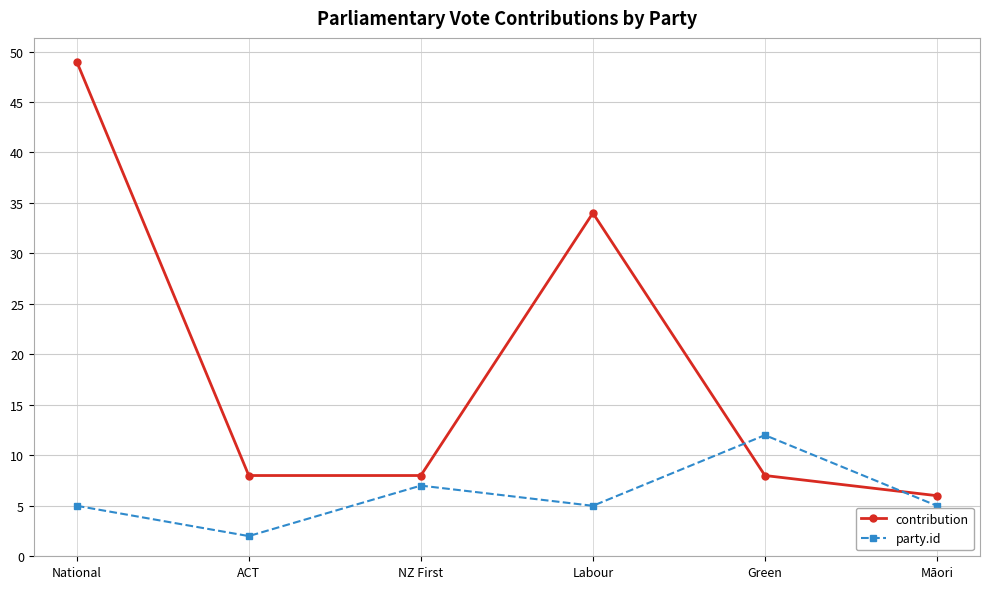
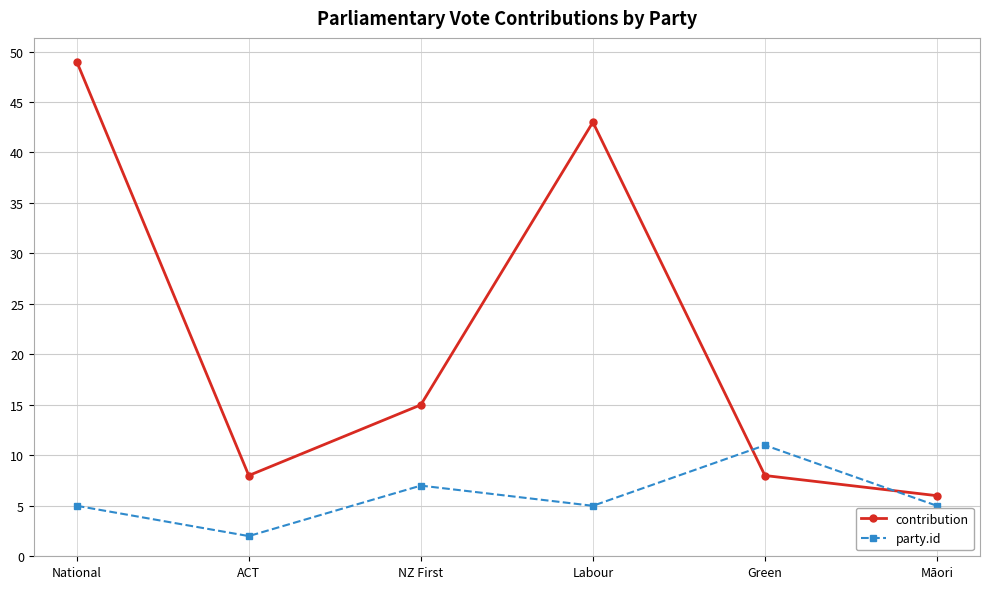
  {
    "contribution": {
      "National": 49,
      "ACT": 8,
-     "NZ First": 8,
-     "Labour": 34,
+     "NZ First": 15,
+     "Labour": 43,
      "Green": 8,
      "Māori": 6
    },
    "party.id": {
      "National": 5,
      "ACT": 2,
      "NZ First": 7,
      "Labour": 5,
-     "Green": 12,
+     "Green": 11,
      "Māori": 5
    }
  }
